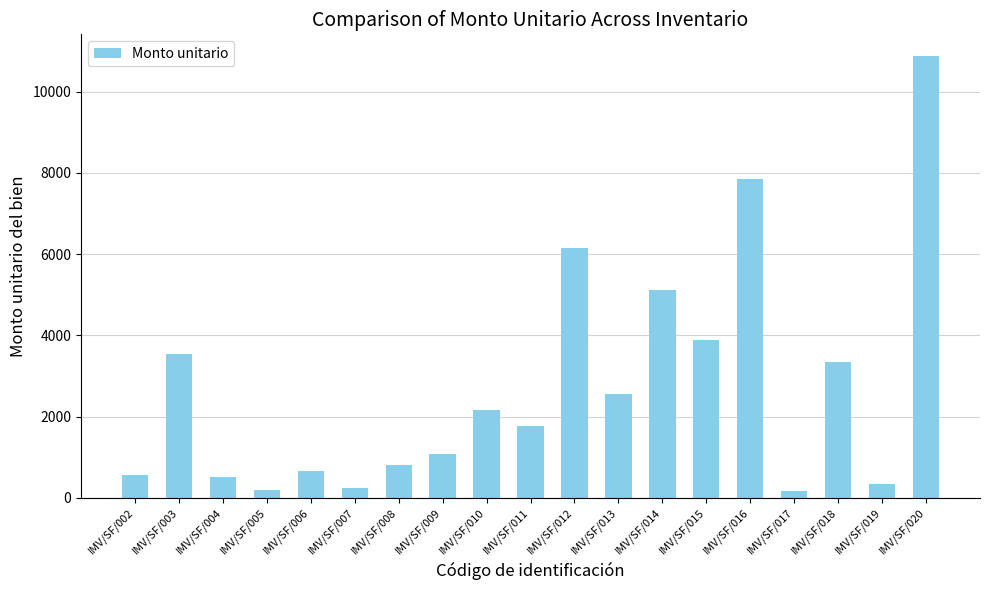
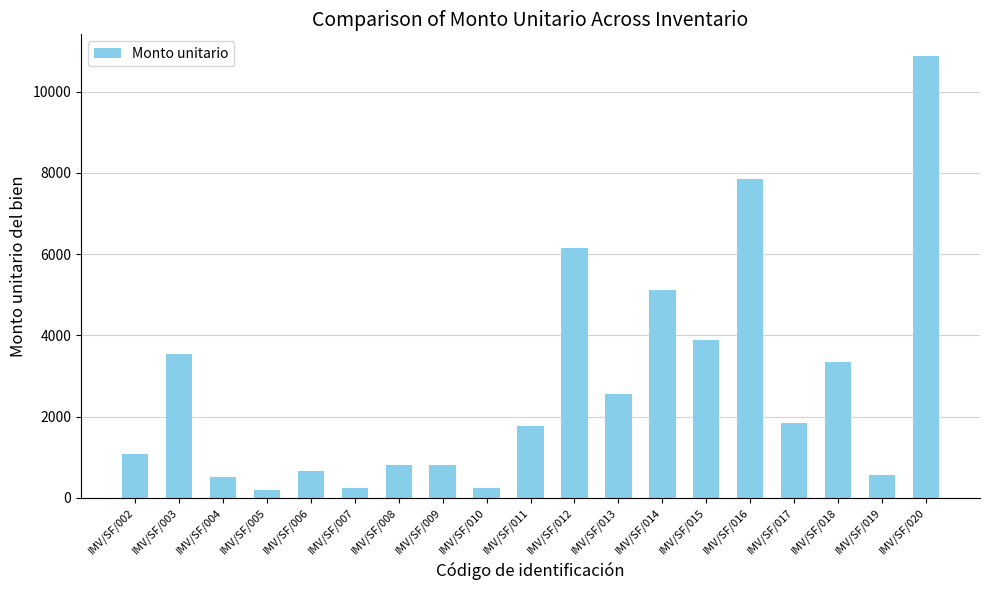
  {
-   "IMV/SF/002": 600,
+   "IMV/SF/002": 1100,
    "IMV/SF/003": 3500,
    "IMV/SF/004": 500,
    "IMV/SF/005": 200,
    "IMV/SF/006": 700,
    "IMV/SF/007": 300,
    "IMV/SF/008": 800,
-   "IMV/SF/009": 1100,
-   "IMV/SF/010": 2200,
+   "IMV/SF/009": 800,
+   "IMV/SF/010": 300,
    "IMV/SF/011": 1800,
    "IMV/SF/012": 6200,
    "IMV/SF/013": 2600,
    "IMV/SF/014": 5100,
    "IMV/SF/015": 3900,
    "IMV/SF/016": 7900,
-   "IMV/SF/017": 200,
+   "IMV/SF/017": 1900,
    "IMV/SF/018": 3300,
-   "IMV/SF/019": 300,
+   "IMV/SF/019": 500,
    "IMV/SF/020": 10900
  }
